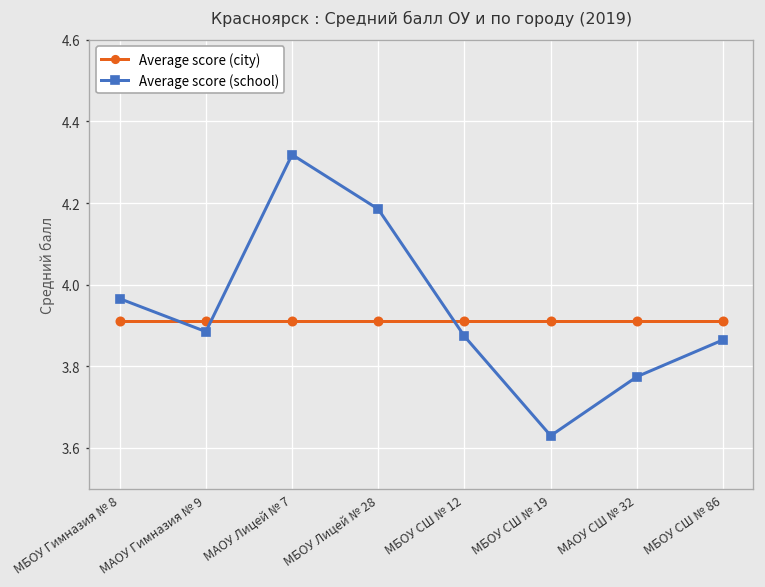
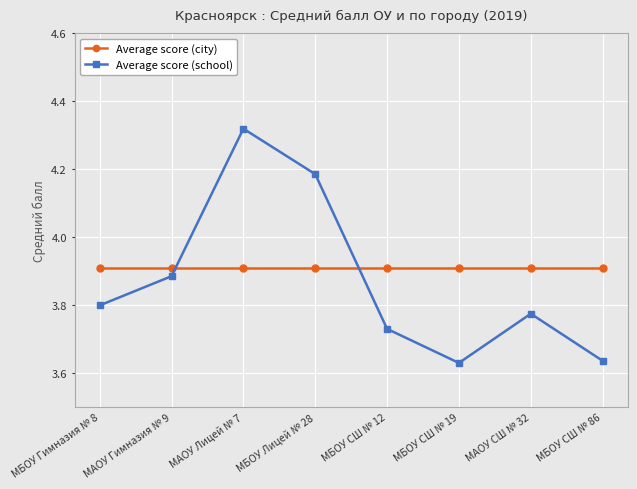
  {
    "Average score (city)": {
      "МБОУ Гимназия № 8": 3.91,
      "МАОУ Гимназия № 9": 3.91,
      "МАОУ Лицей № 7": 3.91,
      "МБОУ Лицей № 28": 3.91,
      "МБОУ СШ № 12": 3.91,
      "МБОУ СШ № 19": 3.91,
      "МАОУ СШ № 32": 3.91,
      "МБОУ СШ № 86": 3.91
    },
    "Average score (school)": {
-     "МБОУ Гимназия № 8": 3.97,
+     "МБОУ Гимназия № 8": 3.80,
      "МАОУ Гимназия № 9": 3.89,
      "МАОУ Лицей № 7": 4.32,
      "МБОУ Лицей № 28": 4.19,
-     "МБОУ СШ № 12": 3.87,
+     "МБОУ СШ № 12": 3.73,
      "МБОУ СШ № 19": 3.63,
      "МАОУ СШ № 32": 3.77,
-     "МБОУ СШ № 86": 3.86
+     "МБОУ СШ № 86": 3.64
    }
  }
